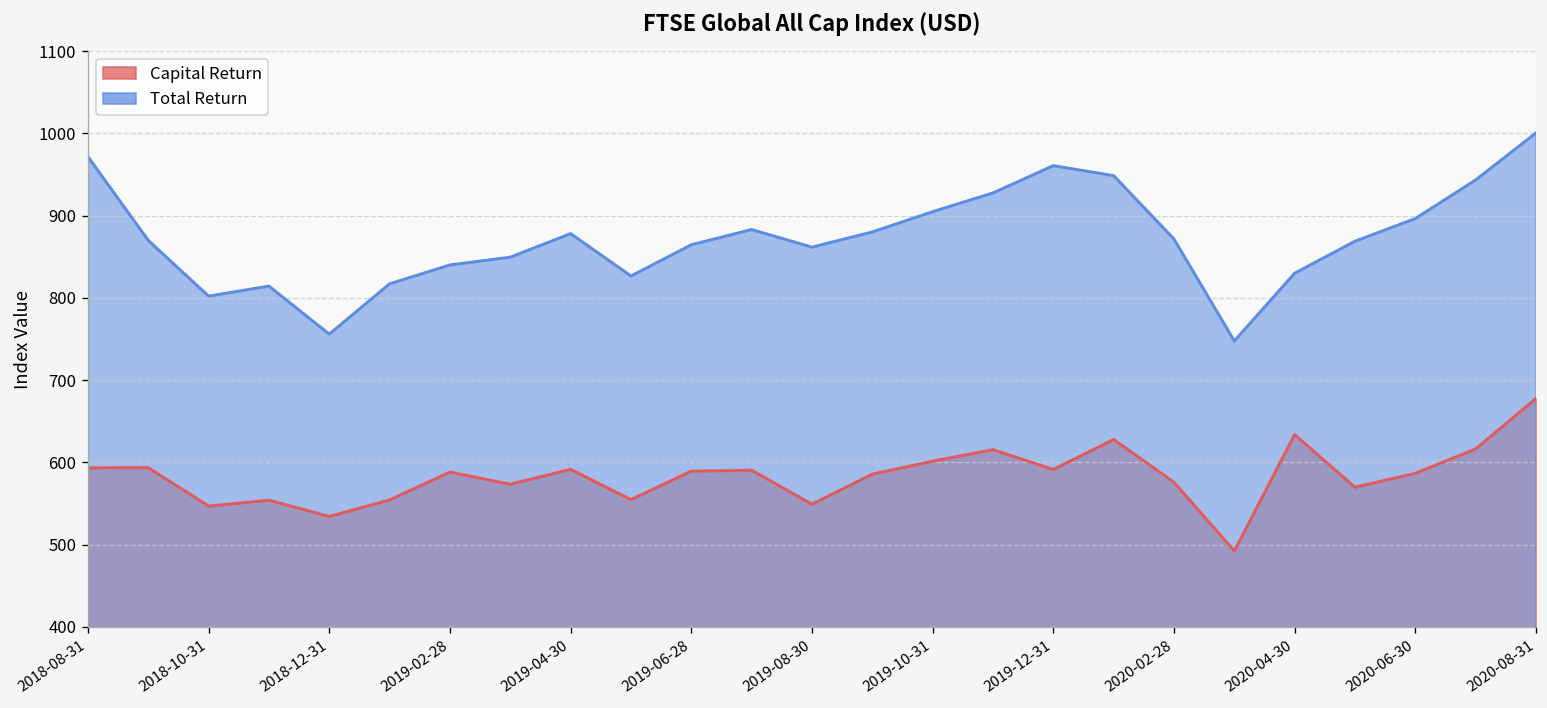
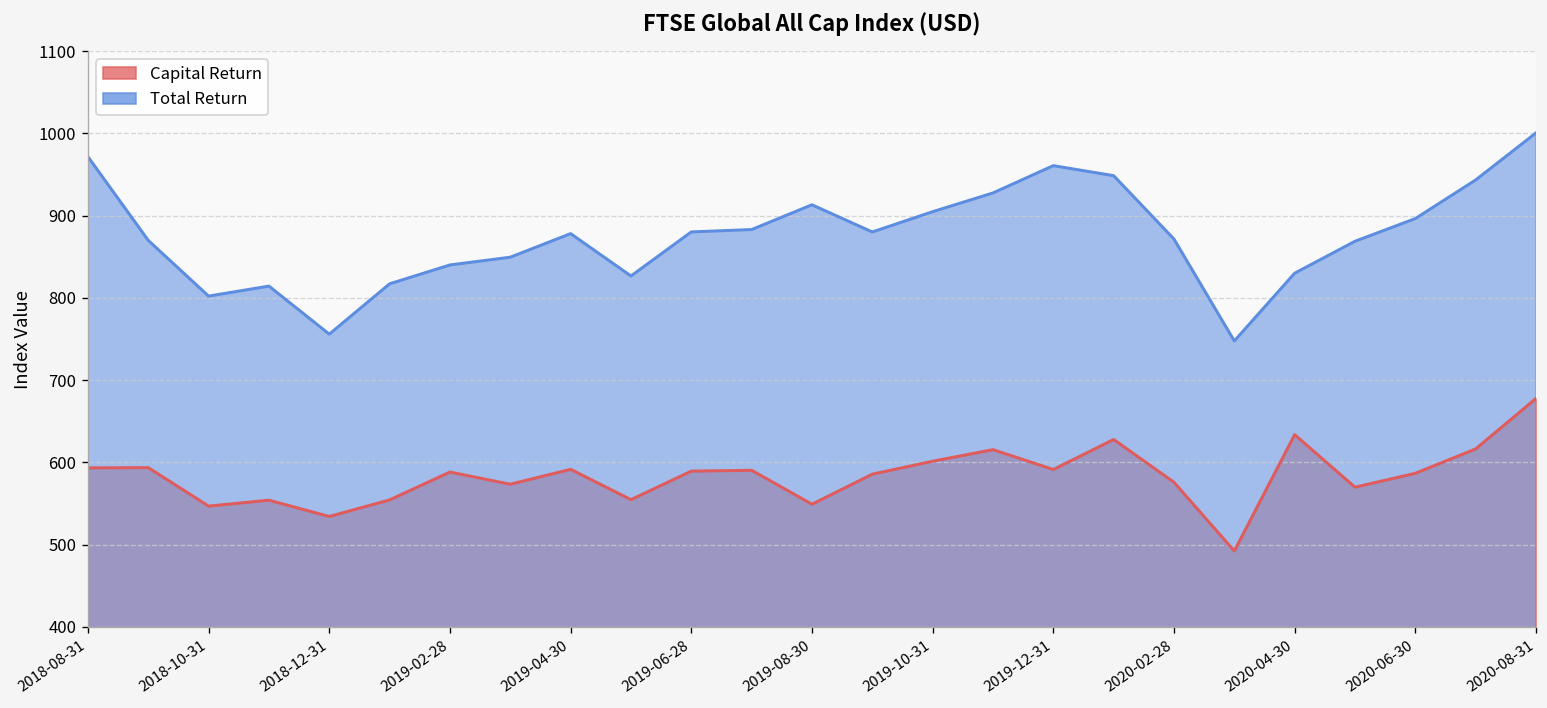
  {
    "Capital Return": {
      "2018-08-31": 590,
      "2018-10-31": 550,
      "2018-12-31": 530,
      "2019-02-28": 590,
      "2019-04-30": 590,
      "2019-06-28": 590,
      "2019-08-30": 550,
      "2019-10-31": 600,
      "2019-12-31": 590,
      "2020-02-28": 580,
      "2020-04-30": 630,
      "2020-06-30": 590,
      "2020-08-31": 680
    },
    "Total Return": {
      "2018-08-31": 970,
      "2018-10-31": 800,
      "2018-12-31": 760,
      "2019-02-28": 840,
      "2019-04-30": 880,
-     "2019-06-28": 860,
-     "2019-08-30": 860,
+     "2019-06-28": 880,
+     "2019-08-30": 910,
      "2019-10-31": 900,
      "2019-12-31": 960,
      "2020-02-28": 870,
      "2020-04-30": 830,
      "2020-06-30": 900,
      "2020-08-31": 1000
    }
  }
